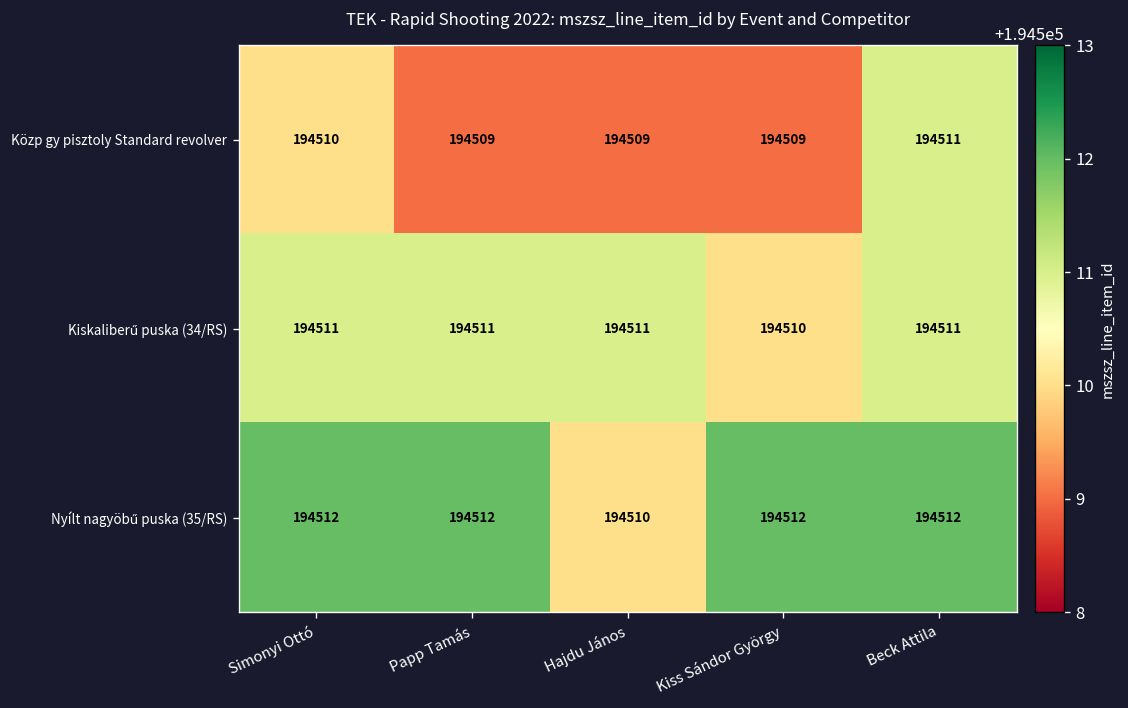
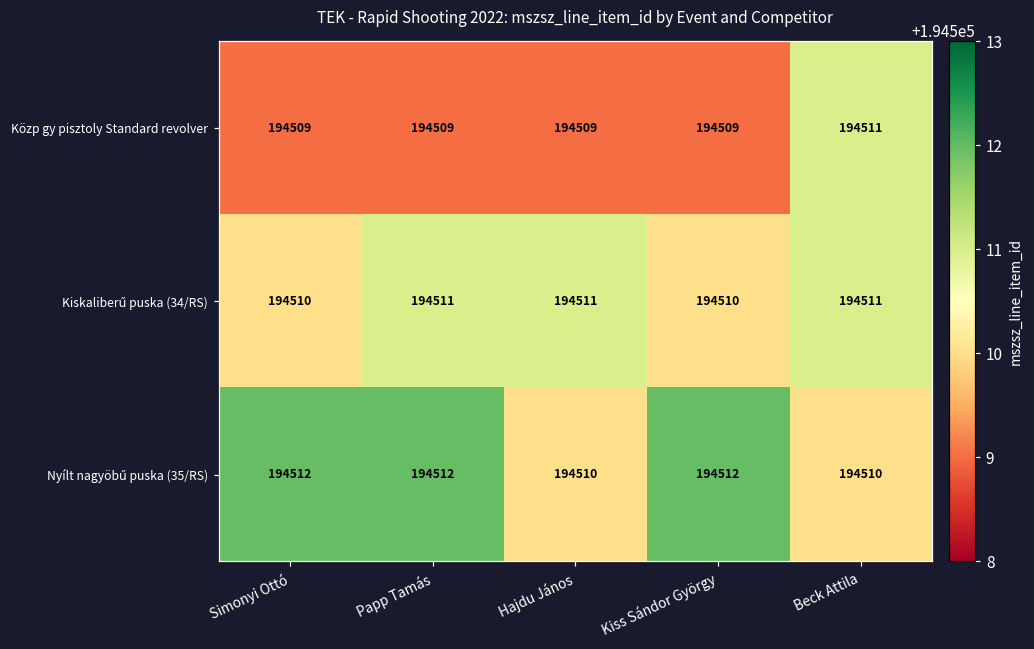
  {
    "Közp gy pisztoly Standard revolver": {
-     "Simonyi Ottó": 194510,
+     "Simonyi Ottó": 194509,
      "Papp Tamás": 194509,
      "Hajdu János": 194509,
      "Kiss Sándor György": 194509,
      "Beck Attila": 194511
    },
    "Kiskaliberű puska (34/RS)": {
-     "Simonyi Ottó": 194511,
+     "Simonyi Ottó": 194510,
      "Papp Tamás": 194511,
      "Hajdu János": 194511,
      "Kiss Sándor György": 194510,
      "Beck Attila": 194511
    },
    "Nyílt nagyöbű puska (35/RS)": {
      "Simonyi Ottó": 194512,
      "Papp Tamás": 194512,
      "Hajdu János": 194510,
      "Kiss Sándor György": 194512,
-     "Beck Attila": 194512
+     "Beck Attila": 194510
    }
  }
